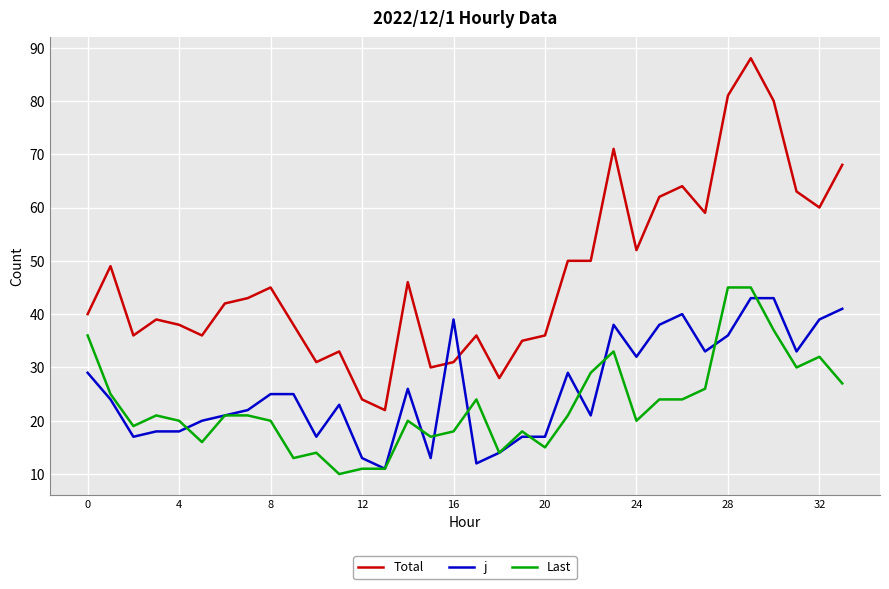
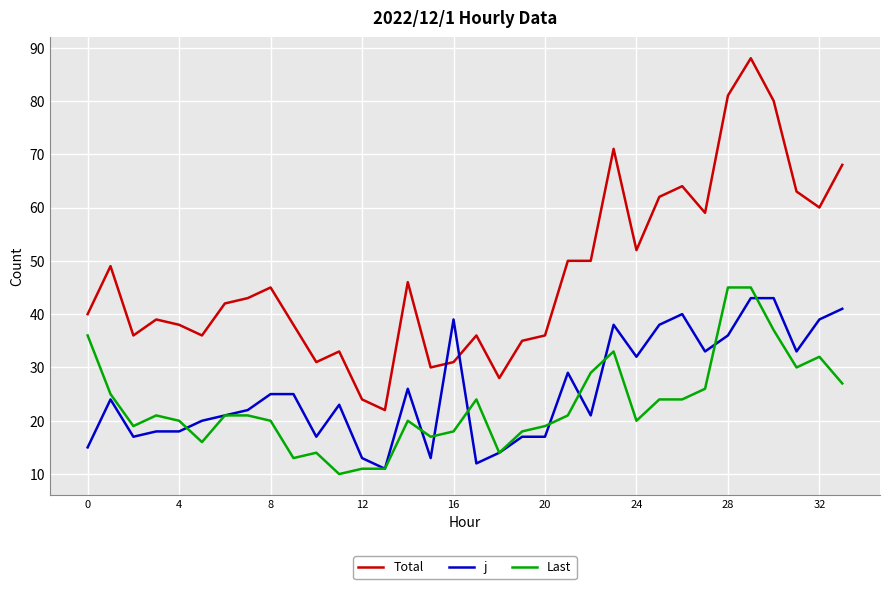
  {
    "Total": {
      "0": 40,
      "4": 38,
      "8": 45,
      "12": 24,
      "16": 31,
      "20": 36,
      "24": 52,
      "28": 81,
      "32": 60
    },
    "j": {
-     "0": 29,
+     "0": 15,
      "4": 18,
      "8": 25,
      "12": 13,
      "16": 39,
      "20": 17,
      "24": 32,
      "28": 36,
      "32": 39
    },
    "Last": {
      "0": 36,
      "4": 20,
      "8": 20,
      "12": 11,
      "16": 18,
-     "20": 15,
+     "20": 19,
      "24": 20,
      "28": 45,
      "32": 32
    }
  }
